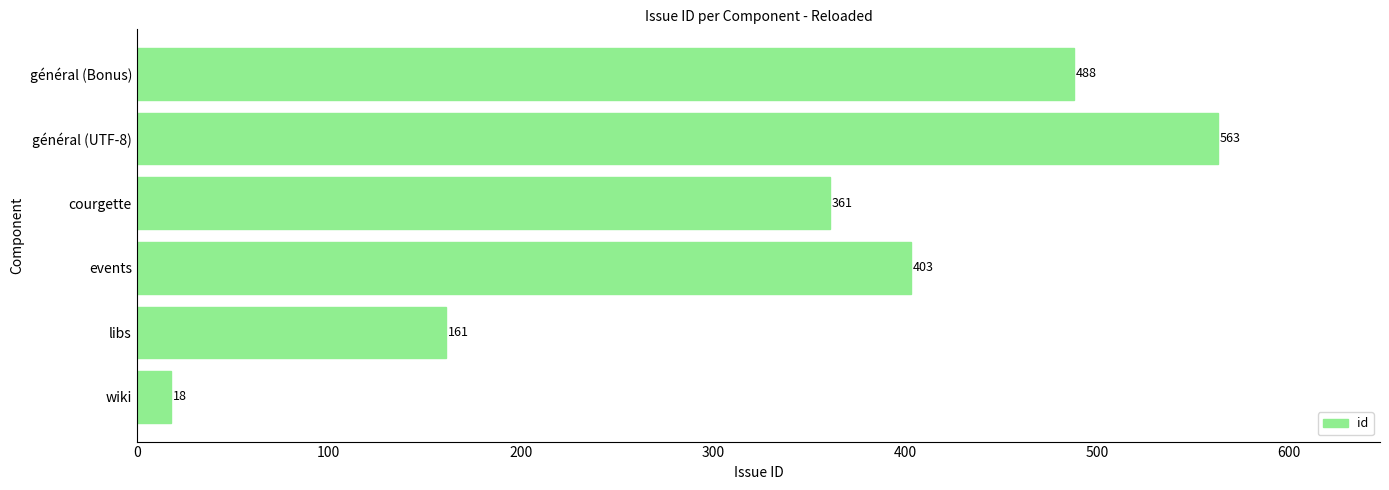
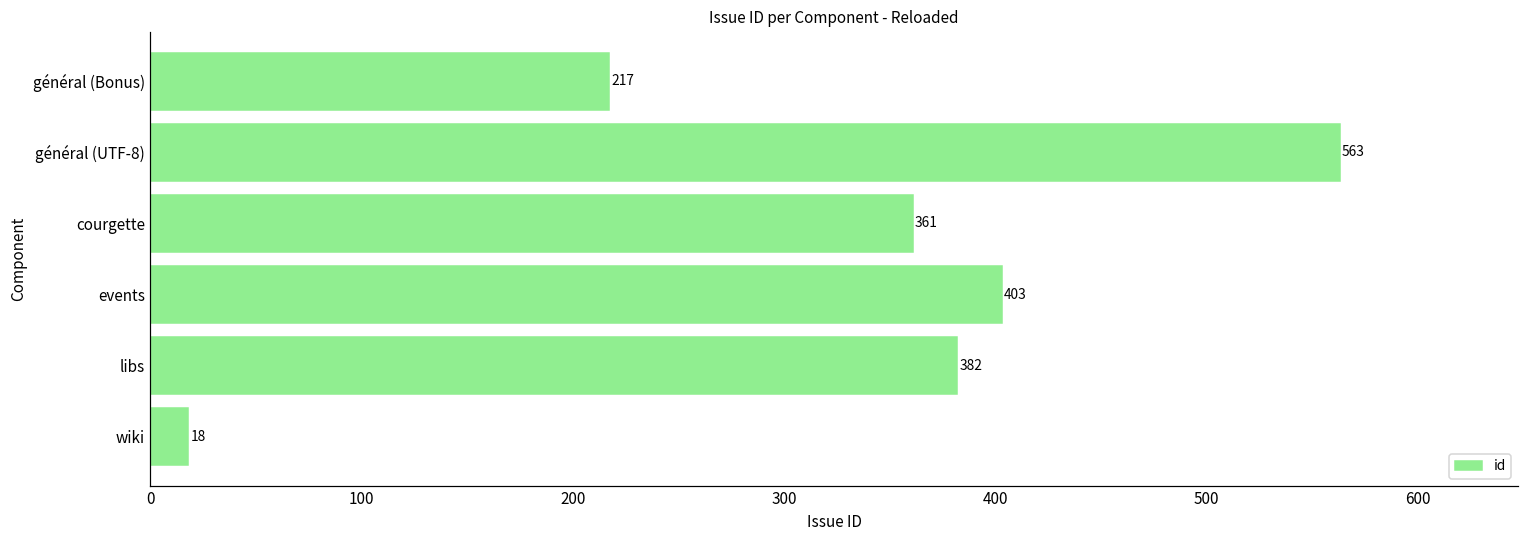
  {
-   "général (Bonus)": 488,
+   "général (Bonus)": 217,
    "général (UTF-8)": 563,
    "courgette": 361,
    "events": 403,
-   "libs": 161,
+   "libs": 382,
    "wiki": 18
  }
